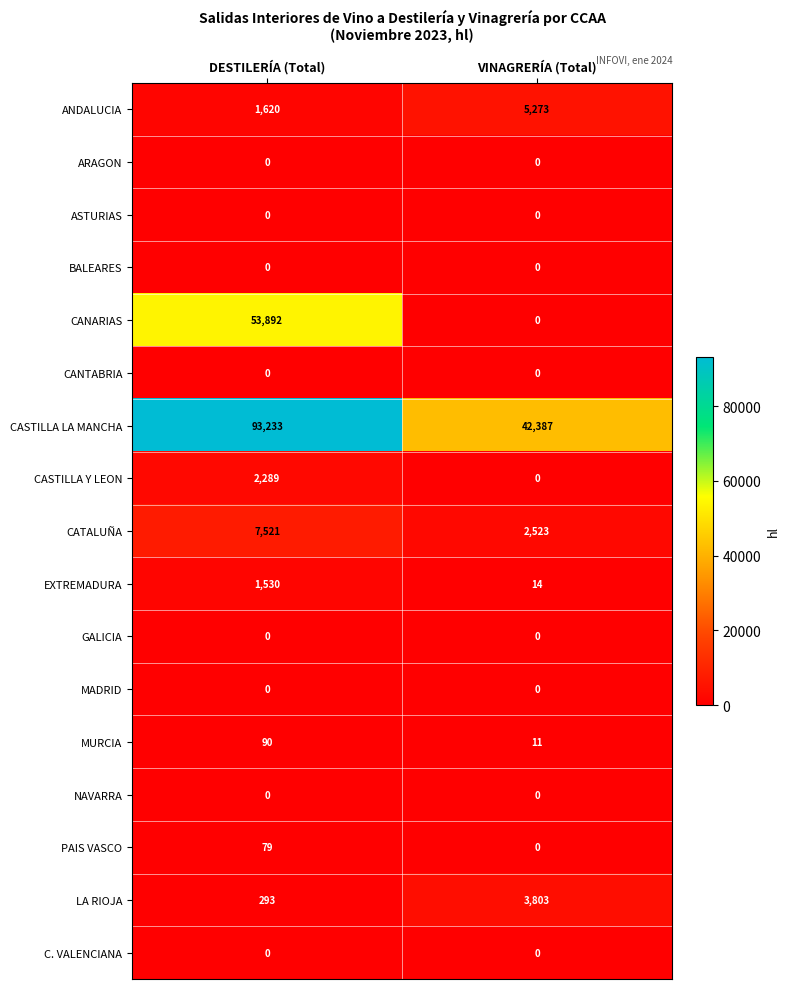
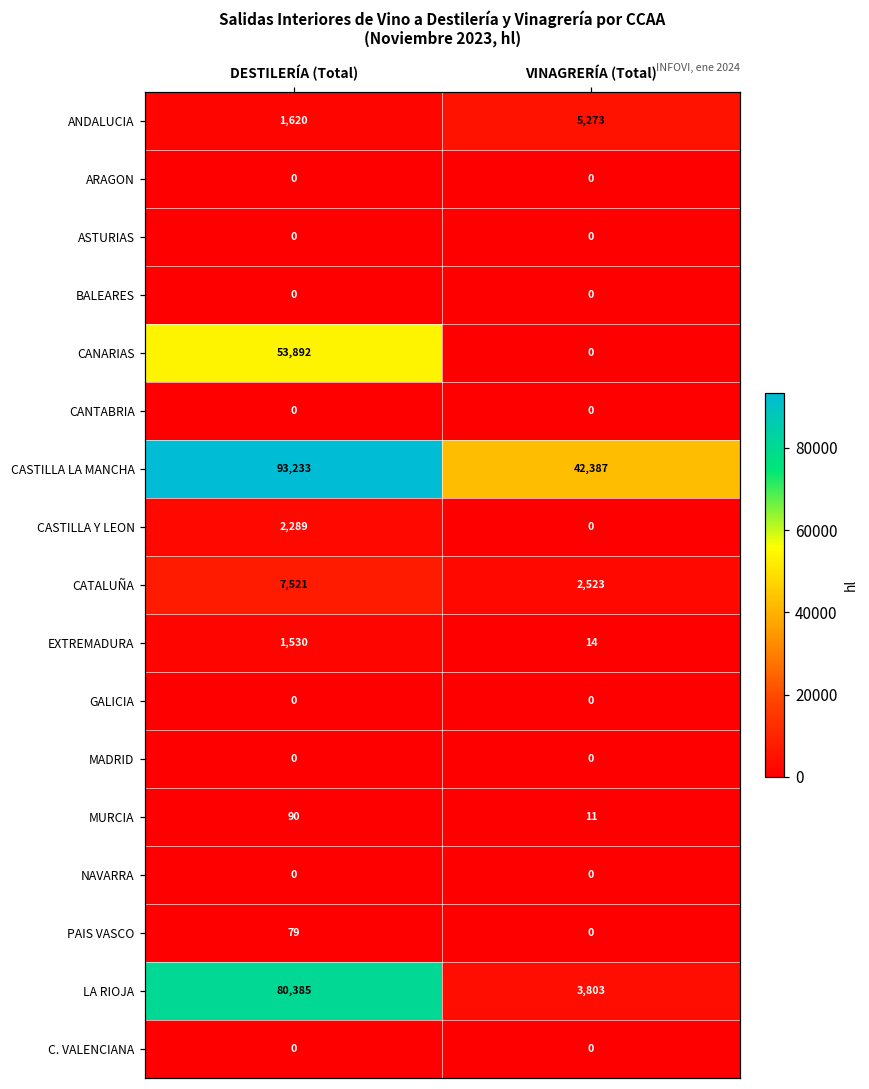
  {
    "ANDALUCIA": {
      "DESTILERÍA (Total)": "1,620",
      "VINAGRERÍA (Total)": "5,273"
    },
    "ARAGON": {
      "DESTILERÍA (Total)": "0",
      "VINAGRERÍA (Total)": "0"
    },
    "ASTURIAS": {
      "DESTILERÍA (Total)": "0",
      "VINAGRERÍA (Total)": "0"
    },
    "BALEARES": {
      "DESTILERÍA (Total)": "0",
      "VINAGRERÍA (Total)": "0"
    },
    "CANARIAS": {
      "DESTILERÍA (Total)": "53,892",
      "VINAGRERÍA (Total)": "0"
    },
    "CANTABRIA": {
      "DESTILERÍA (Total)": "0",
      "VINAGRERÍA (Total)": "0"
    },
    "CASTILLA LA MANCHA": {
      "DESTILERÍA (Total)": "93,233",
      "VINAGRERÍA (Total)": "42,387"
    },
    "CASTILLA Y LEON": {
      "DESTILERÍA (Total)": "2,289",
      "VINAGRERÍA (Total)": "0"
    },
    "CATALUÑA": {
      "DESTILERÍA (Total)": "7,521",
      "VINAGRERÍA (Total)": "2,523"
    },
    "EXTREMADURA": {
      "DESTILERÍA (Total)": "1,530",
      "VINAGRERÍA (Total)": "14"
    },
    "GALICIA": {
      "DESTILERÍA (Total)": "0",
      "VINAGRERÍA (Total)": "0"
    },
    "MADRID": {
      "DESTILERÍA (Total)": "0",
      "VINAGRERÍA (Total)": "0"
    },
    "MURCIA": {
      "DESTILERÍA (Total)": "90",
      "VINAGRERÍA (Total)": "11"
    },
    "NAVARRA": {
      "DESTILERÍA (Total)": "0",
      "VINAGRERÍA (Total)": "0"
    },
    "PAIS VASCO": {
      "DESTILERÍA (Total)": "79",
      "VINAGRERÍA (Total)": "0"
    },
    "LA RIOJA": {
-     "DESTILERÍA (Total)": "293",
+     "DESTILERÍA (Total)": "80,385",
      "VINAGRERÍA (Total)": "3,803"
    },
    "C. VALENCIANA": {
      "DESTILERÍA (Total)": "0",
      "VINAGRERÍA (Total)": "0"
    }
  }
